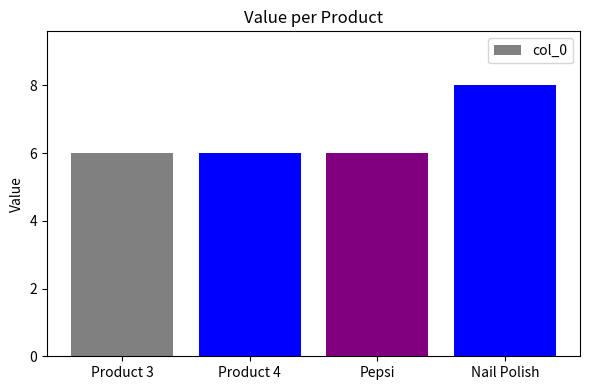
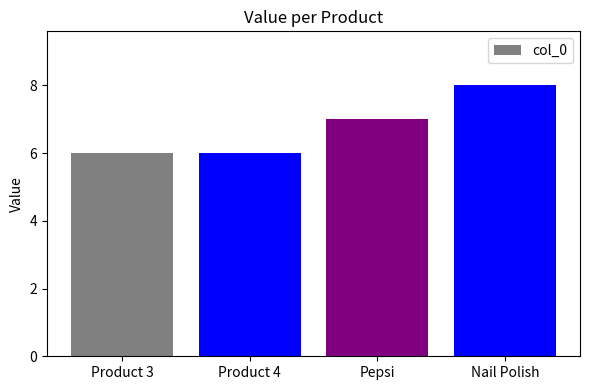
  {
    "Product 3": 6,
    "Product 4": 6,
-   "Pepsi": 6,
+   "Pepsi": 7,
    "Nail Polish": 8
  }
